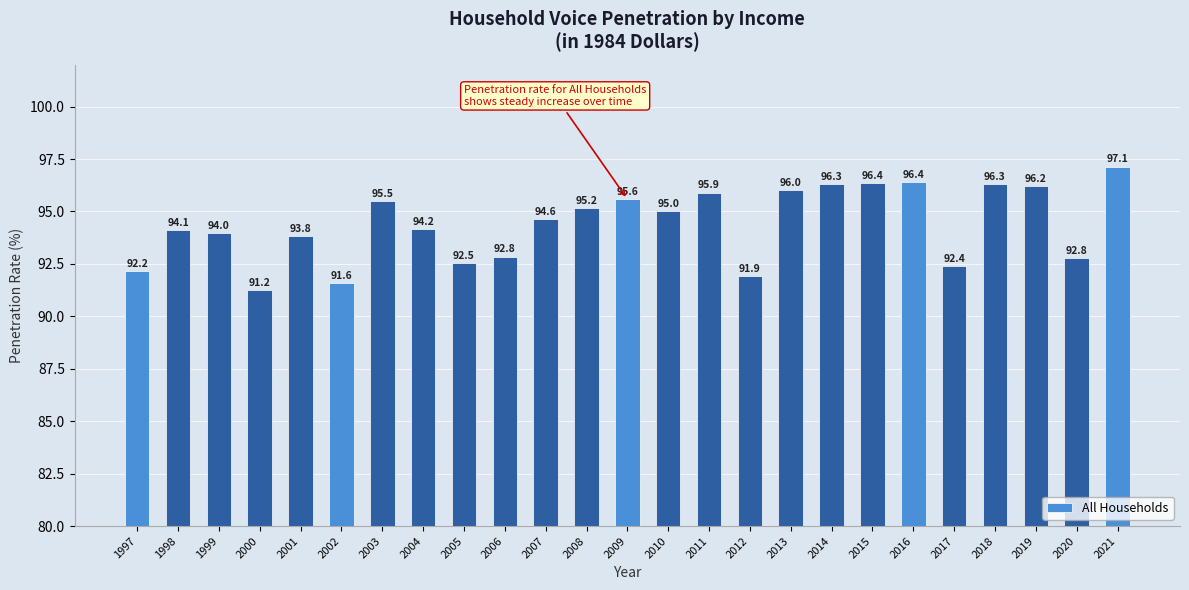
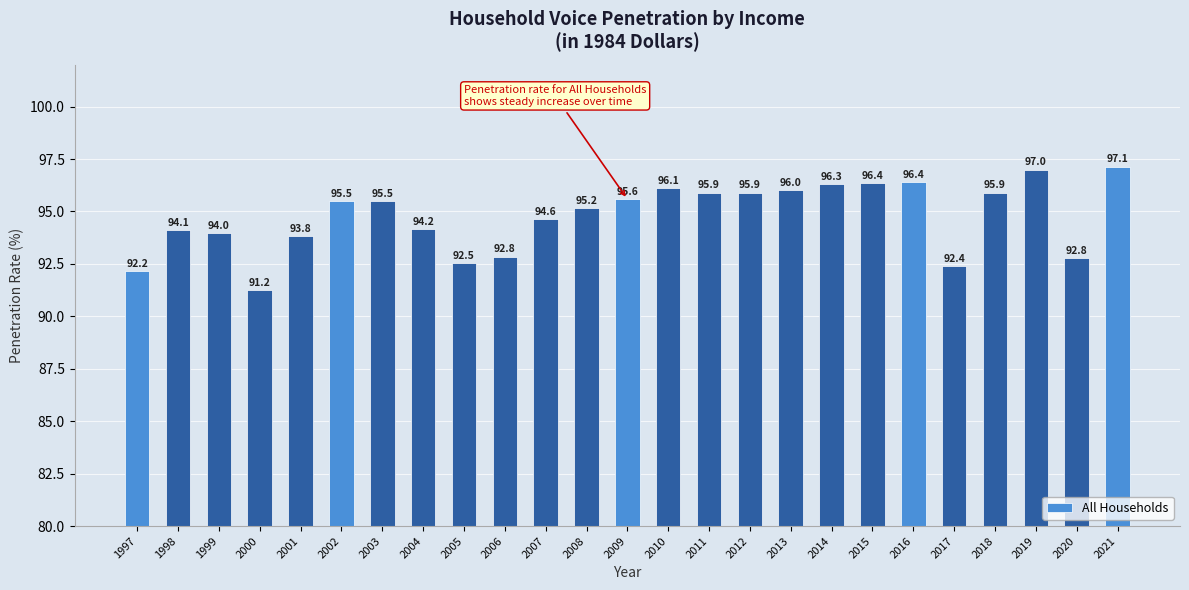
  {
    "1997": 92.2,
    "1998": 94.1,
    "1999": 94.0,
    "2000": 91.2,
    "2001": 93.8,
-   "2002": 91.6,
+   "2002": 95.5,
    "2003": 95.5,
    "2004": 94.2,
    "2005": 92.5,
    "2006": 92.8,
    "2007": 94.6,
    "2008": 95.2,
-   "2010": 95.0,
+   "2010": 96.1,
    "2011": 95.9,
-   "2012": 91.9,
+   "2012": 95.9,
    "2013": 96.0,
    "2014": 96.3,
    "2015": 96.4,
    "2016": 96.4,
    "2017": 92.4,
-   "2018": 96.3,
-   "2019": 96.2,
+   "2018": 95.9,
+   "2019": 97.0,
    "2020": 92.8,
    "2021": 97.1
  }
